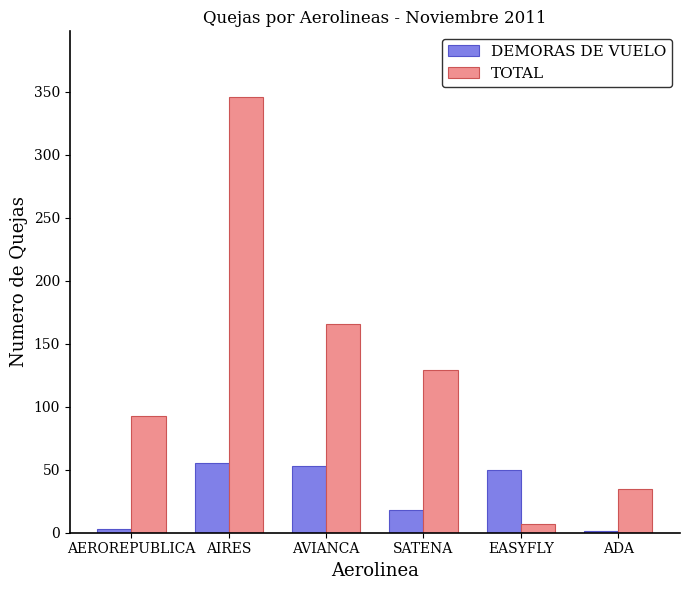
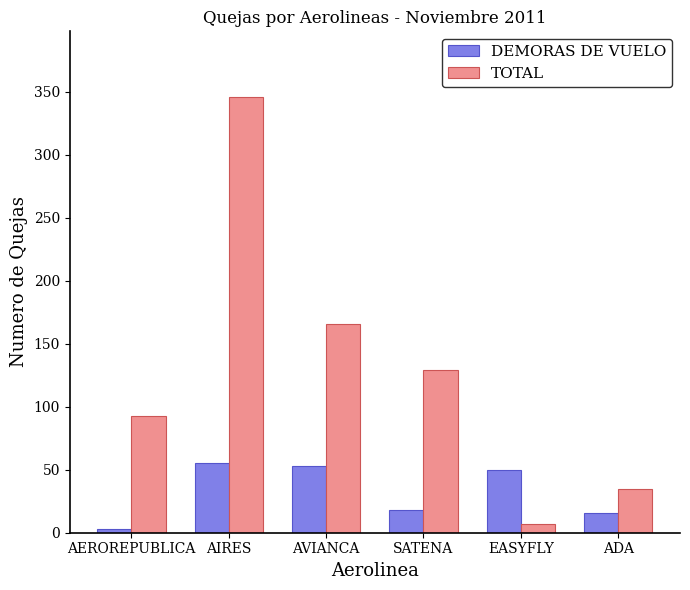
  {
    "DEMORAS DE VUELO": {
      "AEROREPUBLICA": 3,
      "AIRES": 55,
      "AVIANCA": 53,
      "SATENA": 18,
      "EASYFLY": 50,
-     "ADA": 1
+     "ADA": 16
    },
    "TOTAL": {
      "AEROREPUBLICA": 93,
      "AIRES": 346,
      "AVIANCA": 166,
      "SATENA": 129,
      "EASYFLY": 7,
      "ADA": 35
    }
  }
